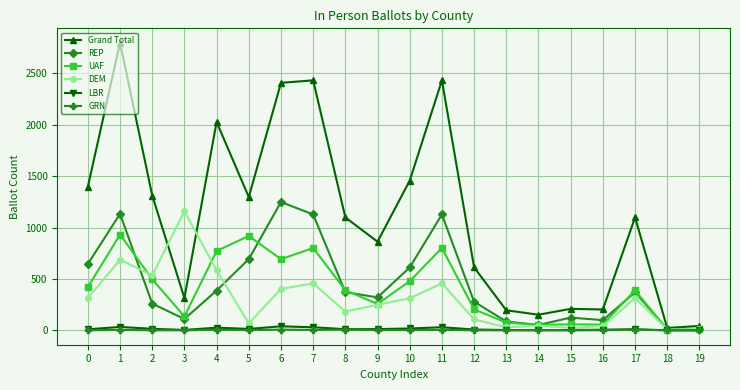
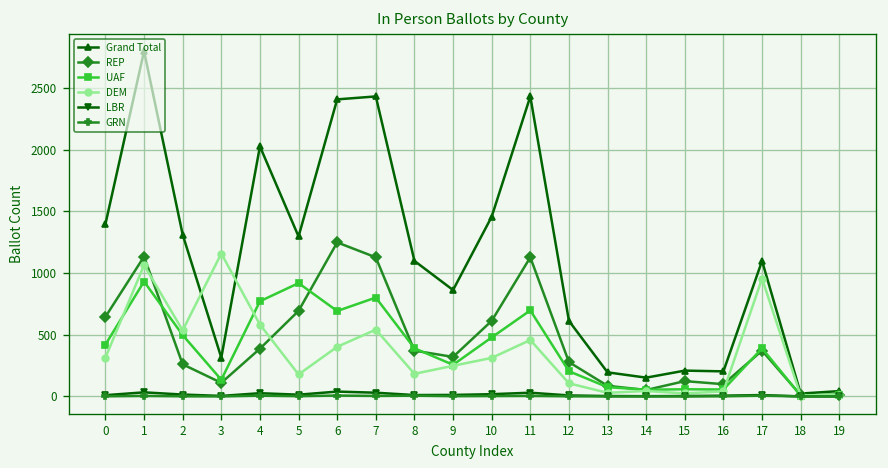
  {
    "UAF": {
      "0": 420,
      "1": 930,
      "2": 500,
      "4": 770,
      "5": 920,
      "6": 690,
      "7": 800,
      "10": 480,
-     "11": 800,
+     "11": 700,
      "12": 200,
      "15": 60
    },
    "DEM": {
      "0": 310,
-     "1": 690,
+     "1": 1060,
      "2": 540,
      "3": 1160,
      "4": 580,
-     "5": 70,
+     "5": 180,
      "6": 400,
-     "7": 460,
+     "7": 540,
      "8": 180,
      "10": 310,
      "11": 460,
      "12": 110,
      "13": 30,
-     "17": 310
+     "17": 960
    }
  }
